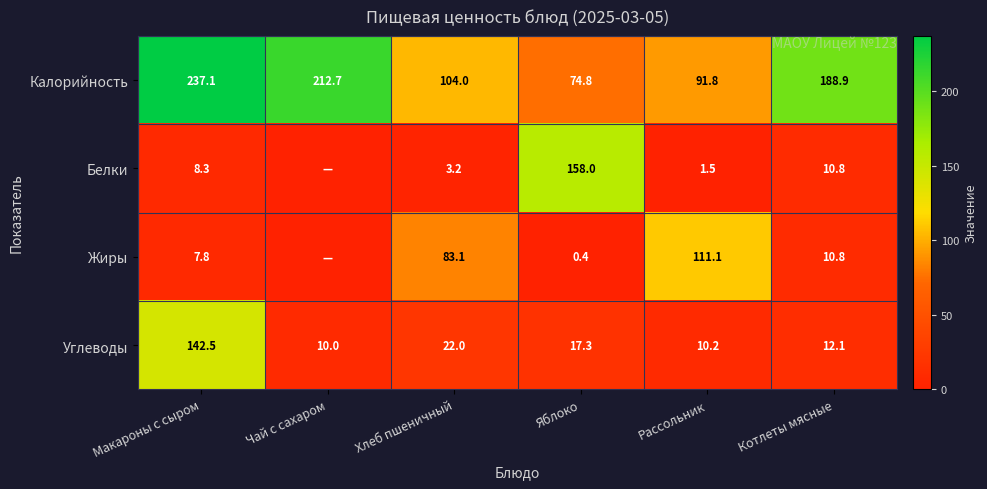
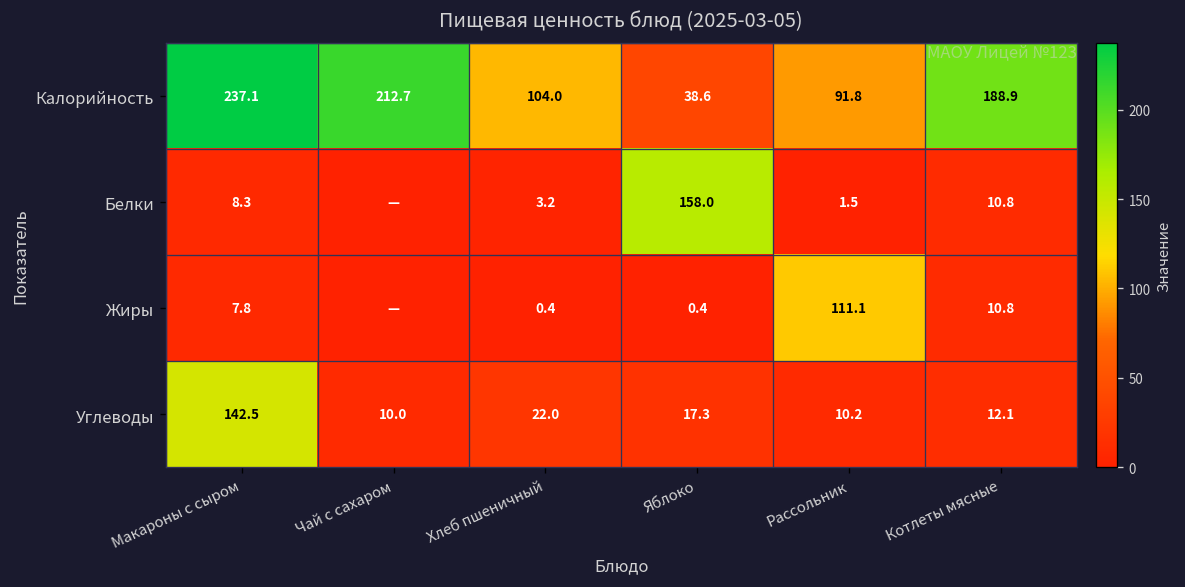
  {
    "Калорийность": {
      "Макароны с сыром": 237.1,
      "Чай с сахаром": 212.7,
      "Хлеб пшеничный": 104.0,
-     "Яблоко": 74.8,
+     "Яблоко": 38.6,
      "Рассольник": 91.8
    },
    "Белки": {
      "Макароны с сыром": 8.3,
      "Хлеб пшеничный": 3.2,
      "Яблоко": 158.0,
      "Рассольник": 1.5,
      "Котлеты мясные": 10.8
    },
    "Жиры": {
      "Макароны с сыром": 7.8,
-     "Хлеб пшеничный": 83.1,
+     "Хлеб пшеничный": 0.4,
      "Яблоко": 0.4,
      "Рассольник": 111.1,
      "Котлеты мясные": 10.8
    },
    "Углеводы": {
      "Макароны с сыром": 142.5,
      "Чай с сахаром": 10.0,
      "Хлеб пшеничный": 22.0,
      "Яблоко": 17.3,
      "Рассольник": 10.2,
      "Котлеты мясные": 12.1
    }
  }
